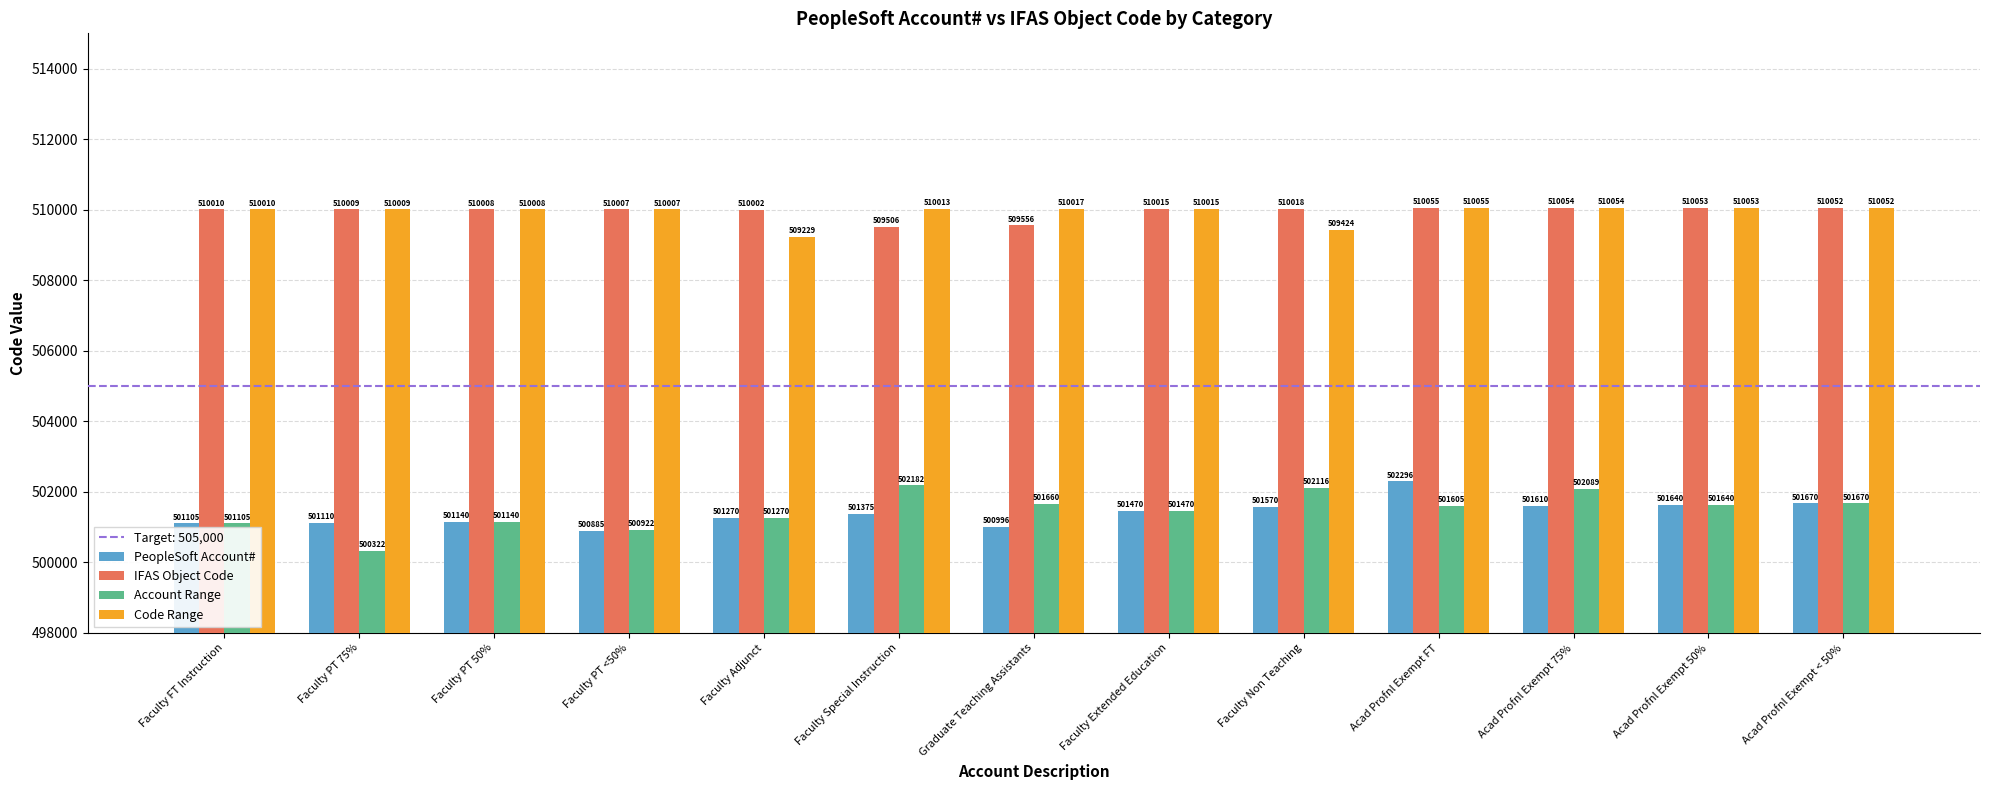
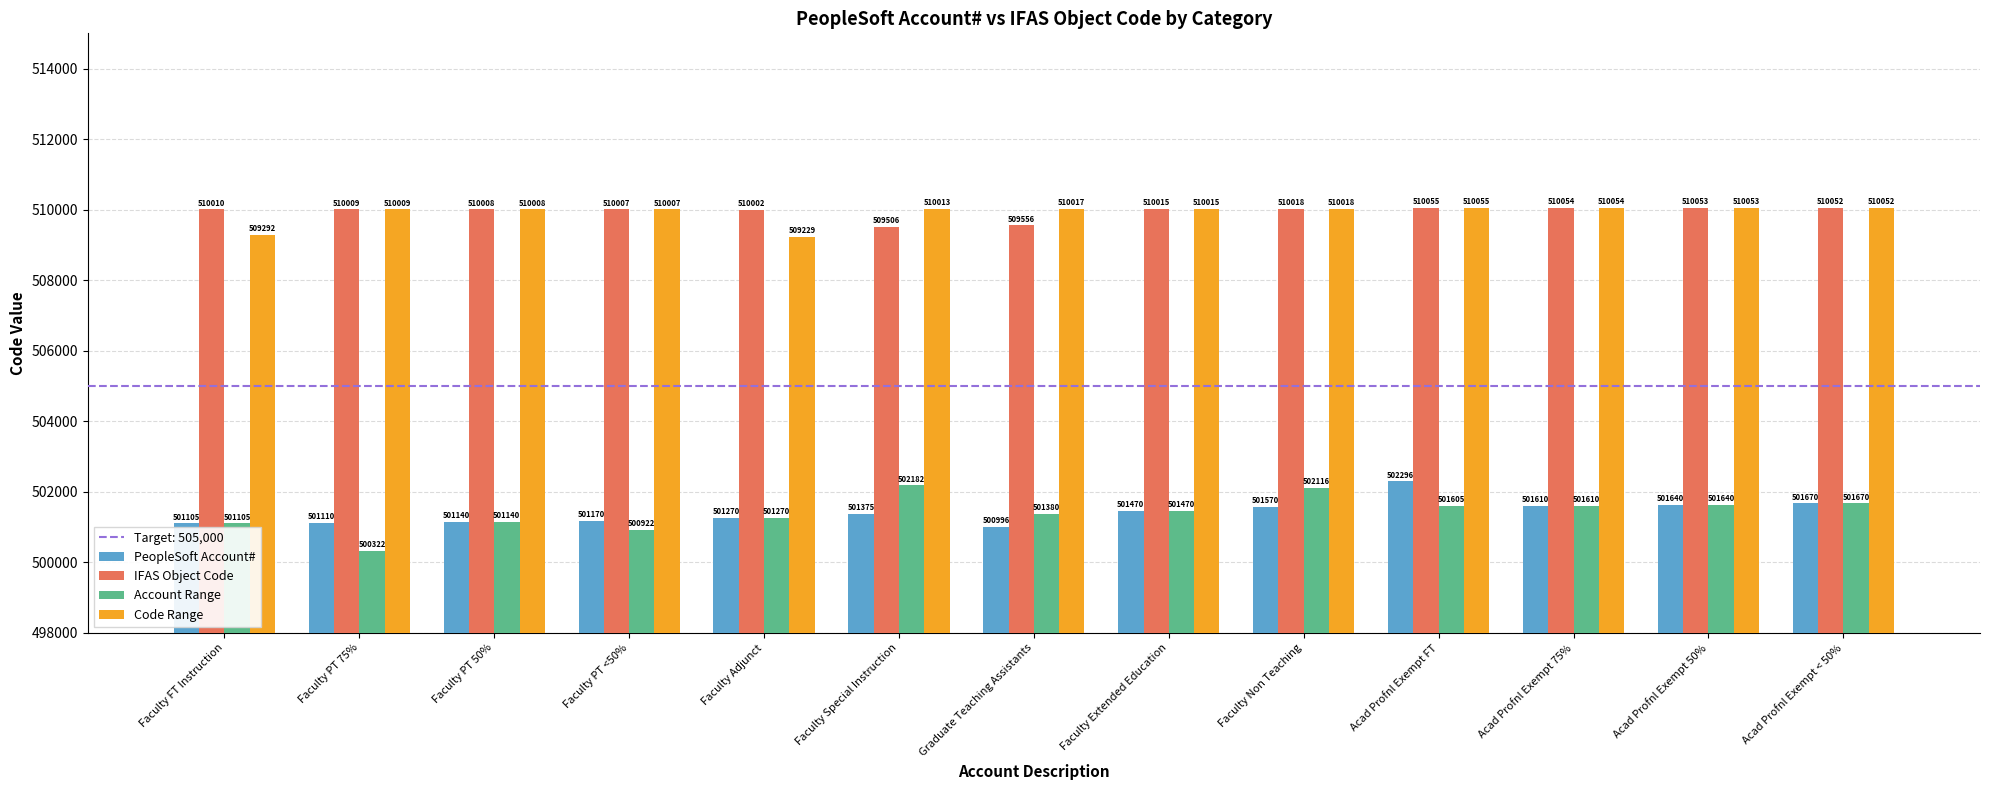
  {
    "PeopleSoft Account#": {
      "Faculty FT Instruction": 501105,
      "Faculty PT 75%": 501110,
      "Faculty PT 50%": 501140,
-     "Faculty PT <50%": 500885,
+     "Faculty PT <50%": 501170,
      "Faculty Adjunct": 501270,
      "Faculty Special Instruction": 501375,
      "Graduate Teaching Assistants": 500996,
      "Faculty Extended Education": 501470,
      "Faculty Non Teaching": 501570,
      "Acad Profnl Exempt FT": 502296,
      "Acad Profnl Exempt 75%": 501610,
      "Acad Profnl Exempt 50%": 501640,
      "Acad Profnl Exempt < 50%": 501670
    },
    "IFAS Object Code": {
      "Faculty FT Instruction": 510010,
      "Faculty PT 75%": 510009,
      "Faculty PT 50%": 510008,
      "Faculty PT <50%": 510007,
      "Faculty Adjunct": 510002,
      "Faculty Special Instruction": 509506,
      "Graduate Teaching Assistants": 509556,
      "Faculty Extended Education": 510015,
      "Faculty Non Teaching": 510018,
      "Acad Profnl Exempt FT": 510055,
      "Acad Profnl Exempt 75%": 510054,
      "Acad Profnl Exempt 50%": 510053,
      "Acad Profnl Exempt < 50%": 510052
    },
    "Account Range": {
      "Faculty FT Instruction": 501105,
      "Faculty PT 75%": 500322,
      "Faculty PT 50%": 501140,
      "Faculty PT <50%": 500922,
      "Faculty Adjunct": 501270,
      "Faculty Special Instruction": 502182,
-     "Graduate Teaching Assistants": 501660,
+     "Graduate Teaching Assistants": 501380,
      "Faculty Extended Education": 501470,
      "Faculty Non Teaching": 502116,
      "Acad Profnl Exempt FT": 501605,
-     "Acad Profnl Exempt 75%": 502089,
+     "Acad Profnl Exempt 75%": 501610,
      "Acad Profnl Exempt 50%": 501640,
      "Acad Profnl Exempt < 50%": 501670
    },
    "Code Range": {
-     "Faculty FT Instruction": 510010,
+     "Faculty FT Instruction": 509292,
      "Faculty PT 75%": 510009,
      "Faculty PT 50%": 510008,
      "Faculty PT <50%": 510007,
      "Faculty Adjunct": 509229,
      "Faculty Special Instruction": 510013,
      "Graduate Teaching Assistants": 510017,
      "Faculty Extended Education": 510015,
-     "Faculty Non Teaching": 509424,
+     "Faculty Non Teaching": 510018,
      "Acad Profnl Exempt FT": 510055,
      "Acad Profnl Exempt 75%": 510054,
      "Acad Profnl Exempt 50%": 510053,
      "Acad Profnl Exempt < 50%": 510052
    }
  }
